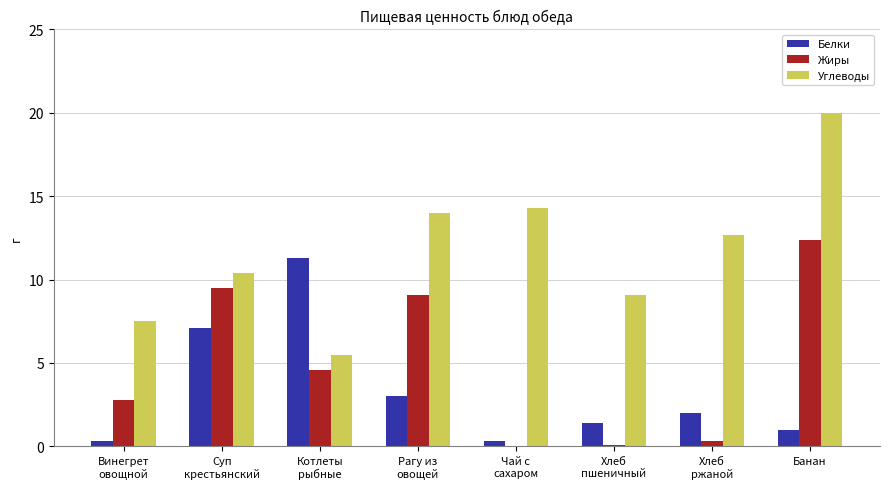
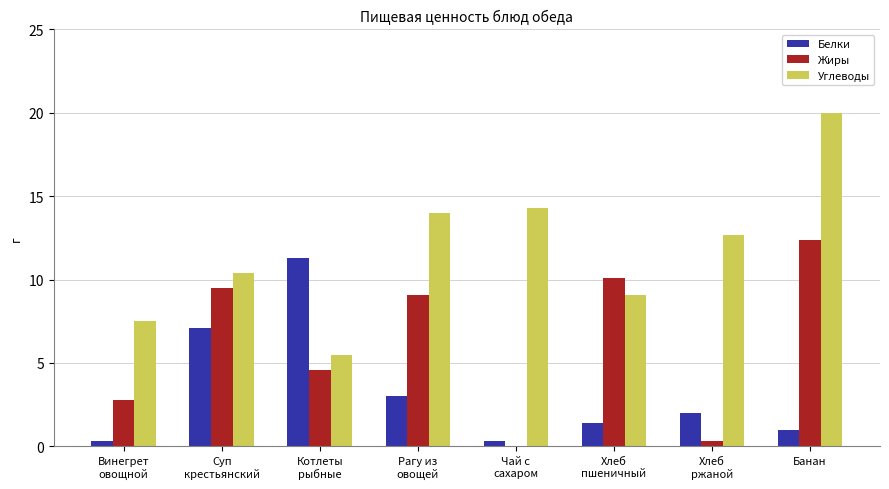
  {
    "Белки": {
      "Винегрет овощной": 0.3,
      "Суп крестьянский": 7.1,
      "Котлеты рыбные": 11.3,
      "Рагу из овощей": 3.0,
      "Чай с сахаром": 0.3,
      "Хлеб пшеничный": 1.4,
      "Хлеб ржаной": 2.0,
      "Банан": 1.0
    },
    "Жиры": {
      "Винегрет овощной": 2.8,
      "Суп крестьянский": 9.5,
      "Котлеты рыбные": 4.6,
      "Рагу из овощей": 9.1,
      "Чай с сахаром": 0.0,
-     "Хлеб пшеничный": 0.1,
+     "Хлеб пшеничный": 10.1,
      "Хлеб ржаной": 0.3,
      "Банан": 12.4
    },
    "Углеводы": {
      "Винегрет овощной": 7.5,
      "Суп крестьянский": 10.4,
      "Котлеты рыбные": 5.5,
      "Рагу из овощей": 14.0,
      "Чай с сахаром": 14.3,
      "Хлеб пшеничный": 9.1,
      "Хлеб ржаной": 12.7,
      "Банан": 20.0
    }
  }
